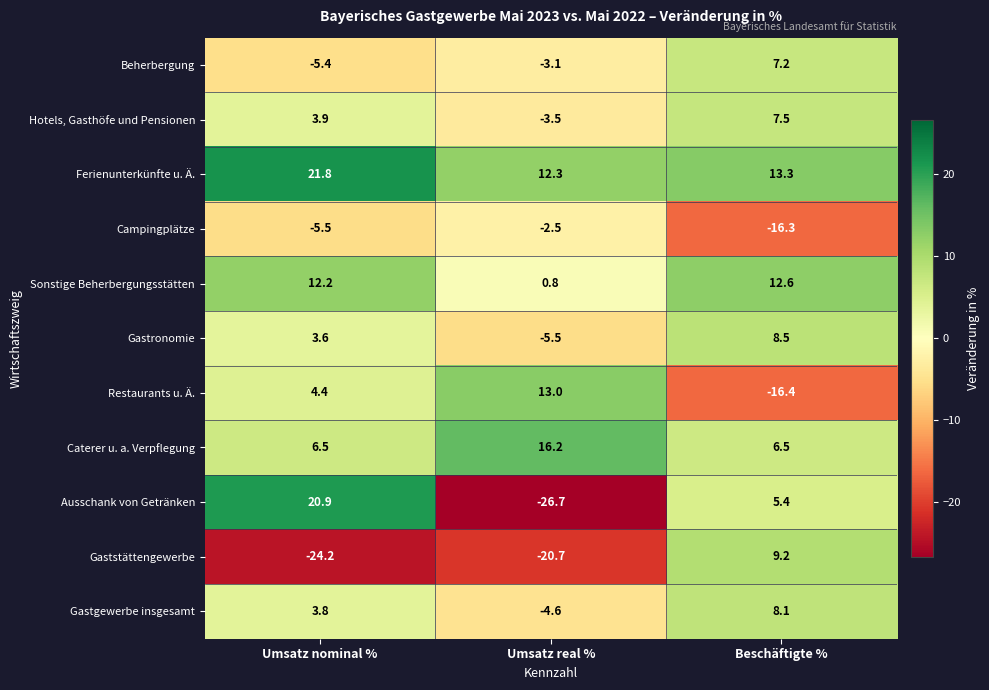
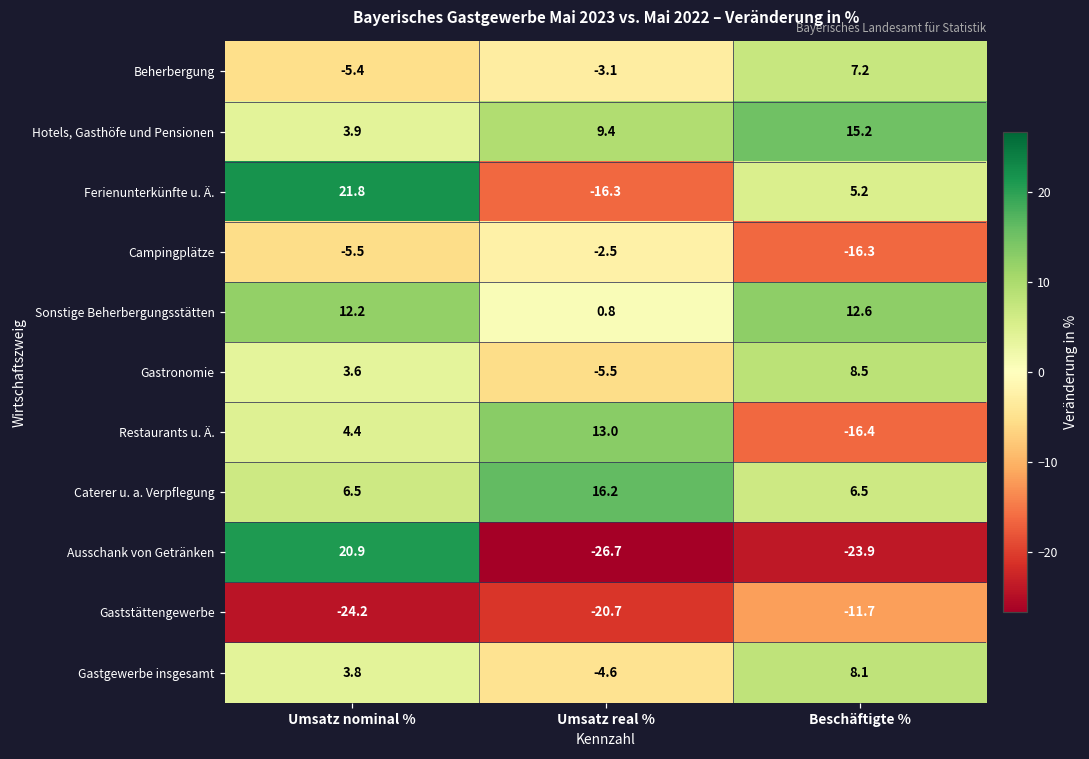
  {
    "Beherbergung": {
      "Umsatz nominal %": -5.4,
      "Umsatz real %": -3.1,
      "Beschäftigte %": 7.2
    },
    "Hotels, Gasthöfe und Pensionen": {
      "Umsatz nominal %": 3.9,
-     "Umsatz real %": -3.5,
-     "Beschäftigte %": 7.5
+     "Umsatz real %": 9.4,
+     "Beschäftigte %": 15.2
    },
    "Ferienunterkünfte u. Ä.": {
      "Umsatz nominal %": 21.8,
-     "Umsatz real %": 12.3,
-     "Beschäftigte %": 13.3
+     "Umsatz real %": -16.3,
+     "Beschäftigte %": 5.2
    },
    "Campingplätze": {
      "Umsatz nominal %": -5.5,
      "Umsatz real %": -2.5,
      "Beschäftigte %": -16.3
    },
    "Sonstige Beherbergungsstätten": {
      "Umsatz nominal %": 12.2,
      "Umsatz real %": 0.8,
      "Beschäftigte %": 12.6
    },
    "Gastronomie": {
      "Umsatz nominal %": 3.6,
      "Umsatz real %": -5.5,
      "Beschäftigte %": 8.5
    },
    "Restaurants u. Ä.": {
      "Umsatz nominal %": 4.4,
      "Umsatz real %": 13.0,
      "Beschäftigte %": -16.4
    },
    "Caterer u. a. Verpflegung": {
      "Umsatz nominal %": 6.5,
      "Umsatz real %": 16.2,
      "Beschäftigte %": 6.5
    },
    "Ausschank von Getränken": {
      "Umsatz nominal %": 20.9,
      "Umsatz real %": -26.7,
-     "Beschäftigte %": 5.4
+     "Beschäftigte %": -23.9
    },
    "Gaststättengewerbe": {
      "Umsatz nominal %": -24.2,
      "Umsatz real %": -20.7,
-     "Beschäftigte %": 9.2
+     "Beschäftigte %": -11.7
    },
    "Gastgewerbe insgesamt": {
      "Umsatz nominal %": 3.8,
      "Umsatz real %": -4.6,
      "Beschäftigte %": 8.1
    }
  }
